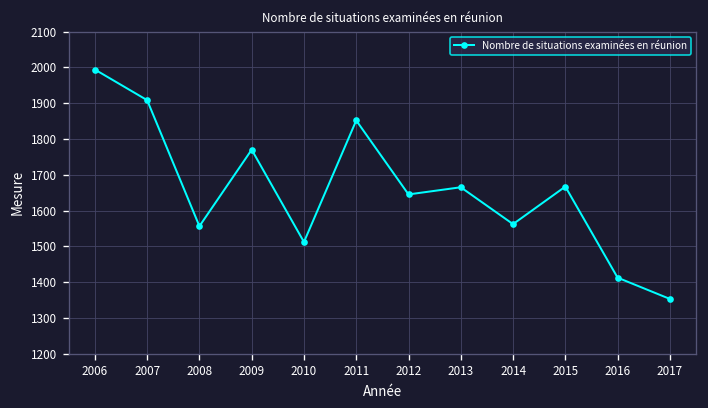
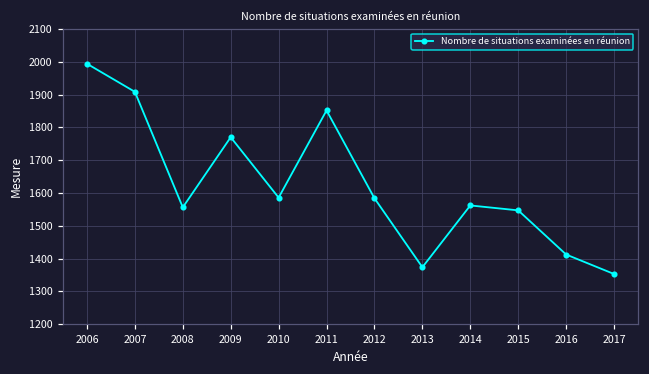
  {
    "2006": 1990,
    "2007": 1910,
    "2008": 1560,
    "2009": 1770,
-   "2010": 1510,
+   "2010": 1590,
    "2011": 1850,
-   "2012": 1650,
-   "2013": 1670,
+   "2012": 1580,
+   "2013": 1370,
    "2014": 1560,
-   "2015": 1670,
+   "2015": 1550,
    "2016": 1410,
    "2017": 1350
  }
